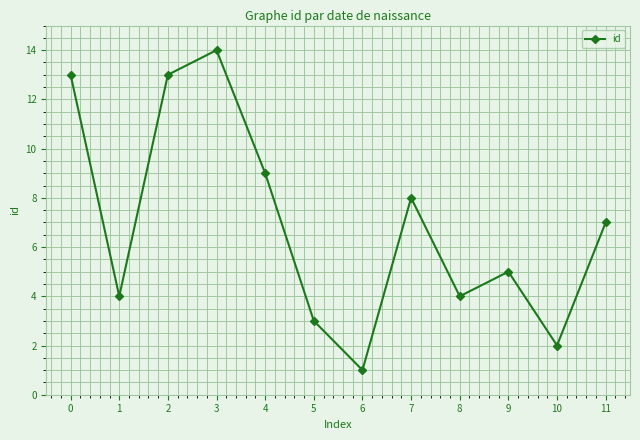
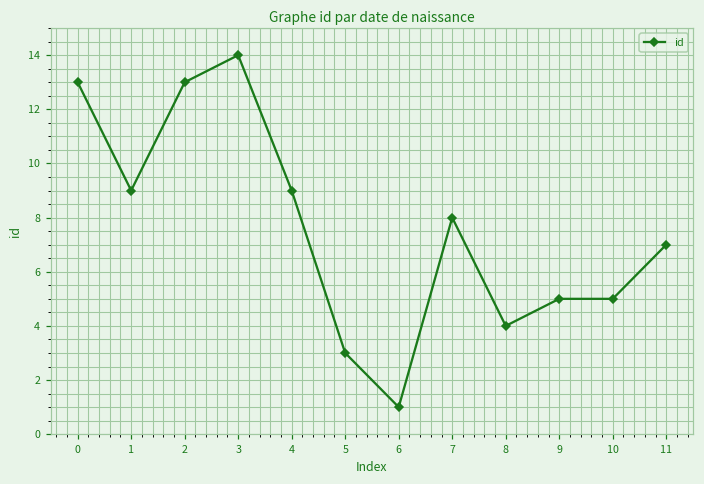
  {
    "0": 13,
-   "1": 4,
+   "1": 9,
    "2": 13,
    "3": 14,
    "4": 9,
    "5": 3,
    "6": 1,
    "7": 8,
    "8": 4,
    "9": 5,
-   "10": 2,
+   "10": 5,
    "11": 7
  }
